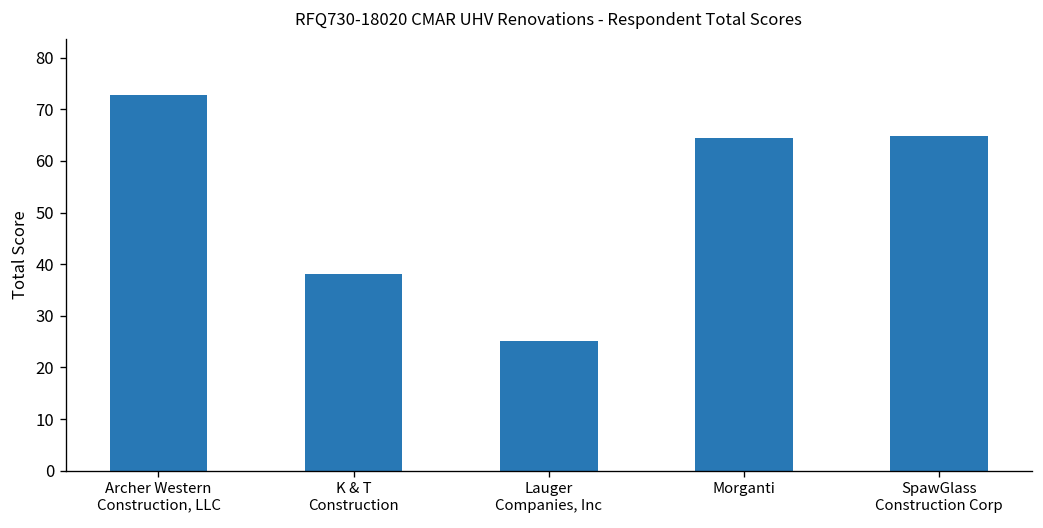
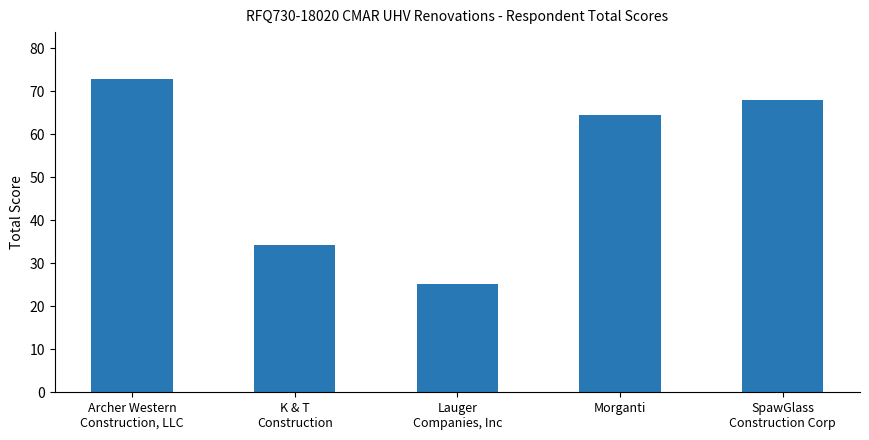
  {
    "Archer Western Construction, LLC": 73,
-   "K & T Construction": 38,
+   "K & T Construction": 34,
    "Lauger Companies, Inc": 25,
    "Morganti": 65,
-   "SpawGlass Construction Corp": 65
+   "SpawGlass Construction Corp": 68
  }
